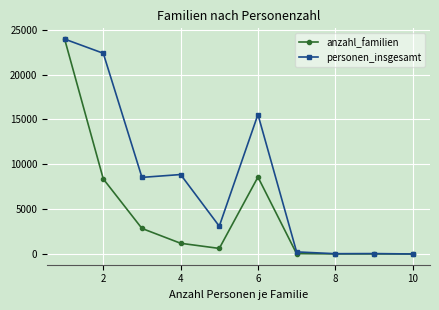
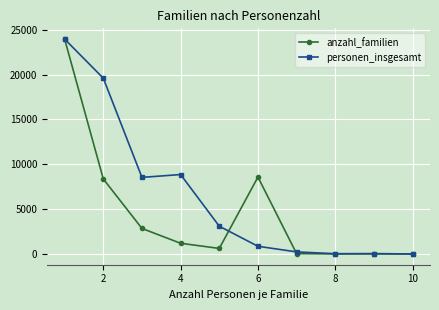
  {
    "anzahl_familien": {
      "2": 8000,
      "4": 1000,
      "6": 9000
    },
    "personen_insgesamt": {
-     "2": 22000,
+     "2": 20000,
      "4": 9000,
-     "6": 16000
+     "6": 1000
    }
  }
